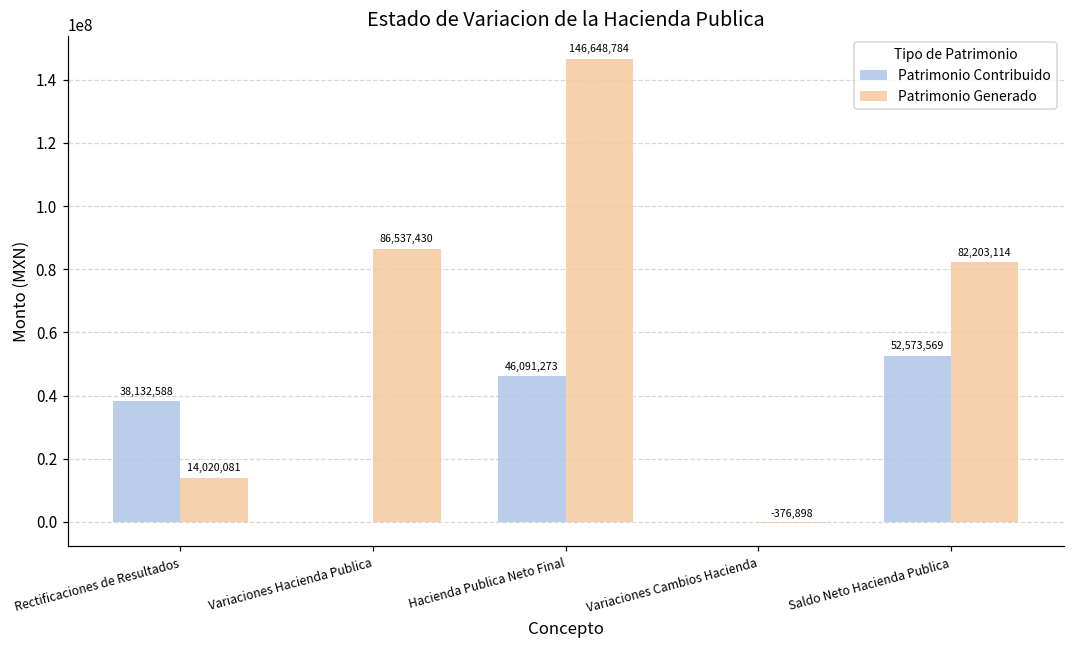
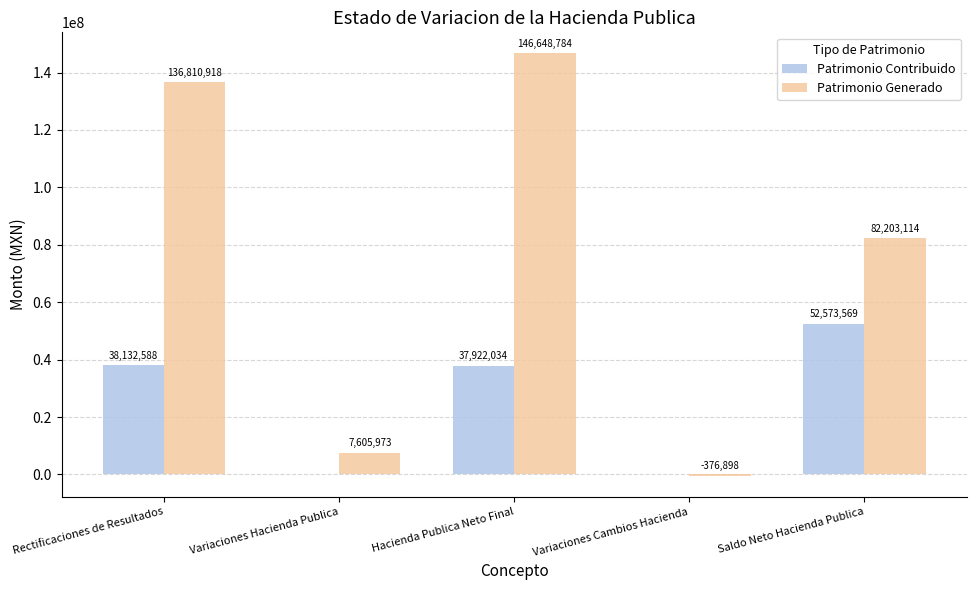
  {
    "Patrimonio Contribuido": {
      "Rectificaciones de Resultados": "38,132,588",
-     "Hacienda Publica Neto Final": "46,091,273",
+     "Hacienda Publica Neto Final": "37,922,034",
      "Saldo Neto Hacienda Publica": "52,573,569"
    },
    "Patrimonio Generado": {
-     "Rectificaciones de Resultados": "14,020,081",
-     "Variaciones Hacienda Publica": "86,537,430",
+     "Rectificaciones de Resultados": "136,810,918",
+     "Variaciones Hacienda Publica": "7,605,973",
      "Hacienda Publica Neto Final": "146,648,784",
      "Variaciones Cambios Hacienda": "-376,898",
      "Saldo Neto Hacienda Publica": "82,203,114"
    }
  }
